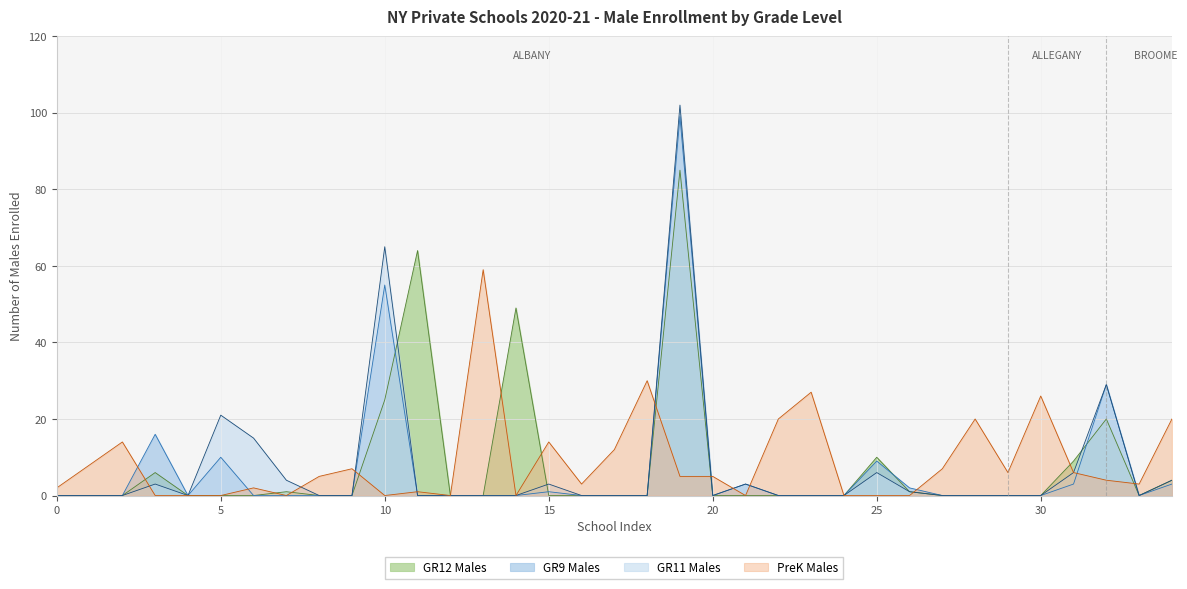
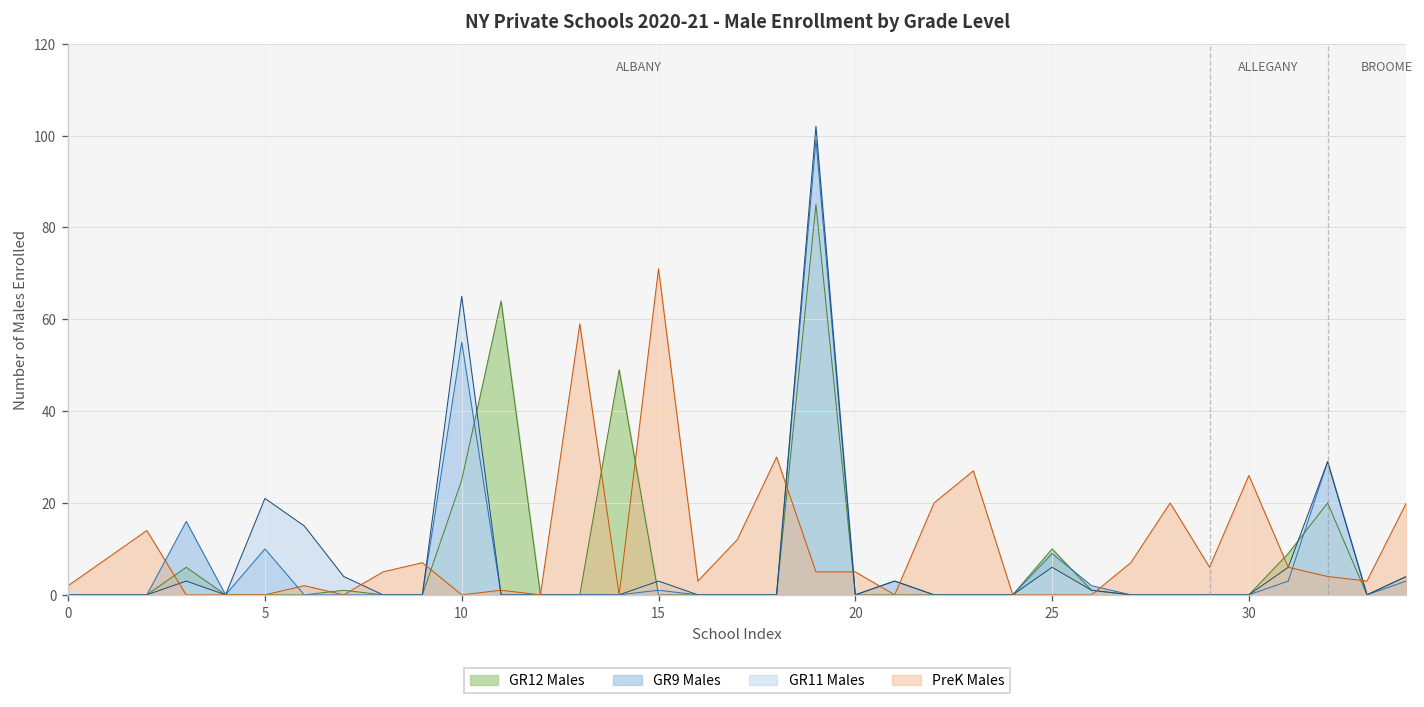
  {
    "GR12 Males": {
      "10": 25,
      "15": 0,
      "25": 10
    },
    "PreK Males": {
      "0": 2,
      "10": 0,
-     "15": 14,
+     "15": 71,
      "20": 5,
      "25": 0,
      "30": 26
    }
  }
